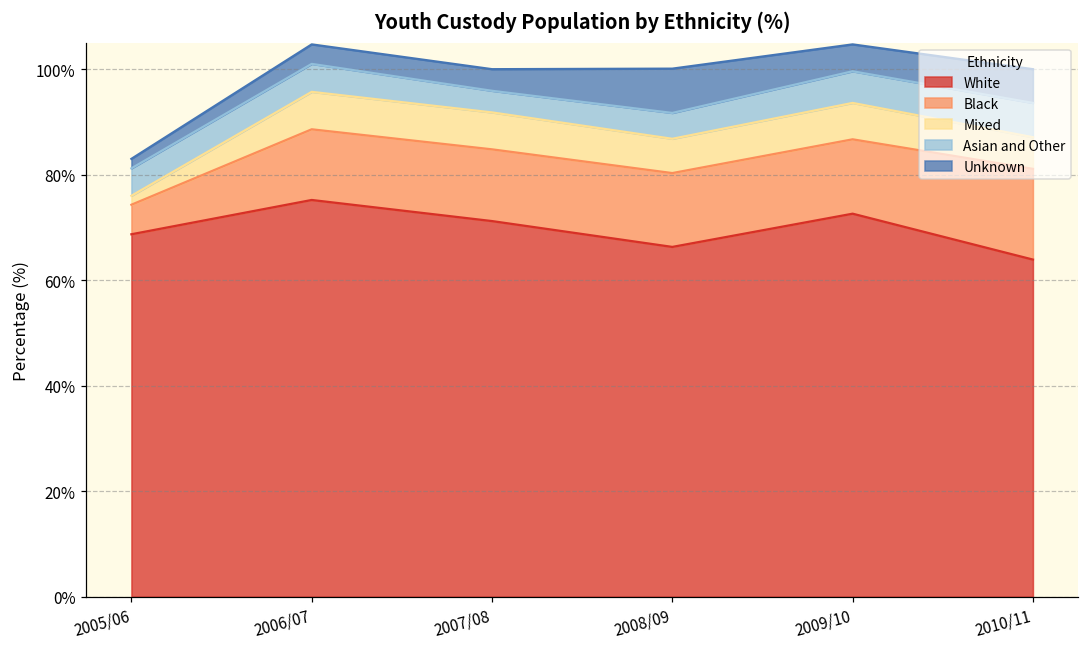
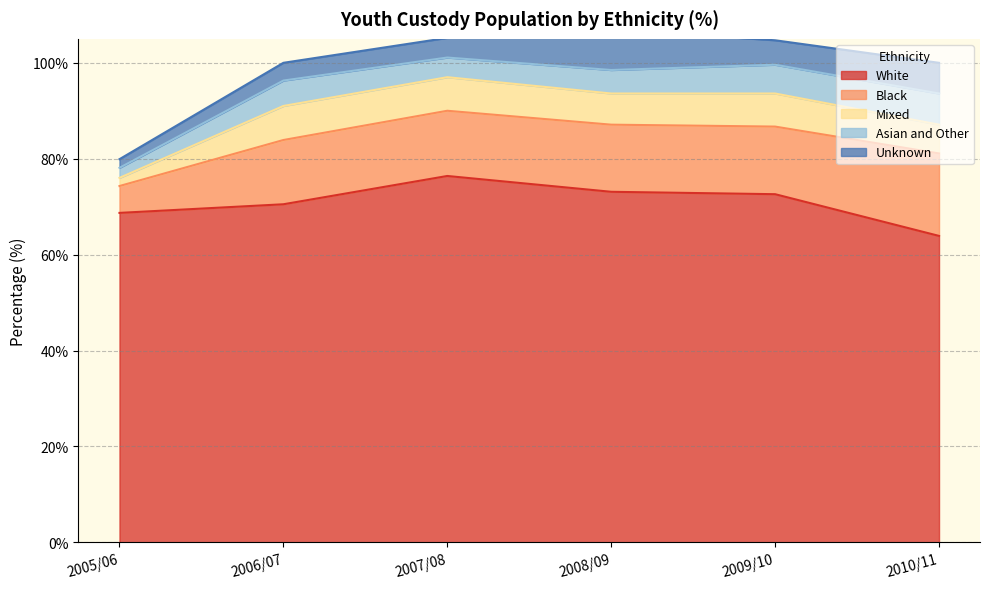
  {
    "White": {
      "2005/06": "69%",
-     "2006/07": "75%",
-     "2007/08": "71%",
-     "2008/09": "66%",
+     "2006/07": "71%",
+     "2007/08": "76%",
+     "2008/09": "73%",
      "2009/10": "73%",
      "2010/11": "64%"
    },
    "Black": {
      "2005/06": "6%",
      "2006/07": "13%",
      "2007/08": "14%",
      "2008/09": "14%",
      "2009/10": "14%"
    },
    "Mixed": {
      "2005/06": "2%",
      "2006/07": "7%",
      "2007/08": "7%",
      "2008/09": "7%",
      "2009/10": "7%"
    },
    "Asian and Other": {
-     "2005/06": "5%",
+     "2005/06": "2%",
      "2006/07": "5%",
      "2007/08": "4%",
      "2008/09": "5%",
      "2009/10": "6%"
    },
    "Unknown": {
      "2005/06": "2%",
      "2006/07": "4%",
      "2007/08": "4%",
      "2009/10": "5%"
    }
  }
